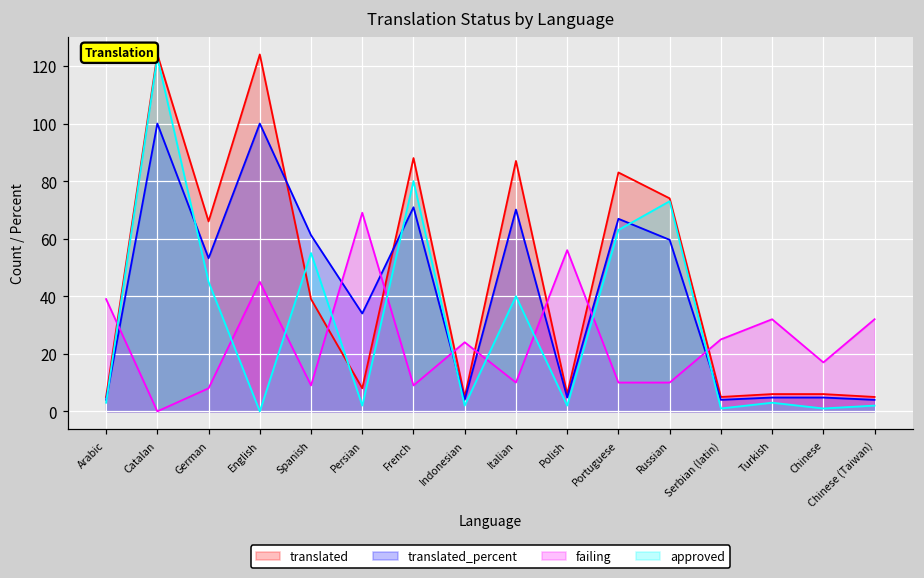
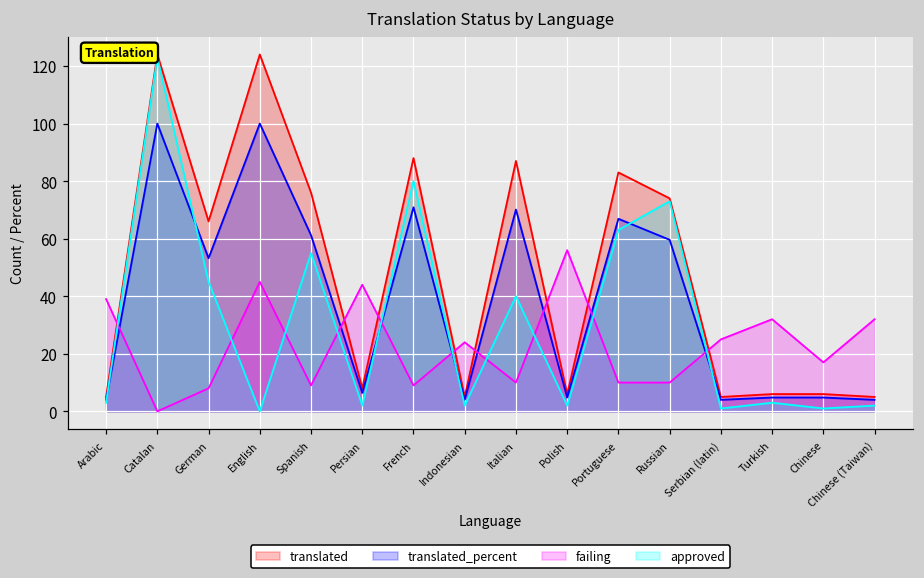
  {
    "translated": {
      "Arabic": 5,
      "German": 66,
      "English": 124,
-     "Spanish": 39,
+     "Spanish": 76,
      "Persian": 8,
      "French": 88,
      "Indonesian": 5,
      "Italian": 87,
      "Polish": 6,
      "Portuguese": 83,
      "Russian": 74,
      "Serbian (latin)": 5,
      "Turkish": 6,
      "Chinese": 6,
      "Chinese (Taiwan)": 5
    },
    "translated_percent": {
      "Arabic": 4,
      "Catalan": 100,
      "German": 53,
      "English": 100,
      "Spanish": 61,
-     "Persian": 34,
+     "Persian": 6,
      "French": 71,
      "Indonesian": 4,
      "Italian": 70,
      "Polish": 5,
      "Portuguese": 67,
      "Russian": 60,
      "Serbian (latin)": 4,
      "Turkish": 5,
      "Chinese": 5,
      "Chinese (Taiwan)": 4
    },
    "failing": {
      "Arabic": 39,
      "Catalan": 0,
      "German": 8,
      "English": 45,
      "Spanish": 9,
-     "Persian": 69,
+     "Persian": 44,
      "French": 9,
      "Indonesian": 24,
      "Italian": 10,
      "Polish": 56,
      "Portuguese": 10,
      "Russian": 10,
      "Serbian (latin)": 25,
      "Turkish": 32,
      "Chinese": 17,
      "Chinese (Taiwan)": 32
    },
    "approved": {
      "Arabic": 3,
      "German": 45,
      "English": 0,
      "Spanish": 55,
      "Persian": 2,
      "French": 80,
      "Indonesian": 2,
      "Italian": 40,
      "Polish": 2,
      "Portuguese": 63,
      "Russian": 73,
      "Serbian (latin)": 1,
      "Turkish": 3,
      "Chinese": 1,
      "Chinese (Taiwan)": 2
    }
  }
